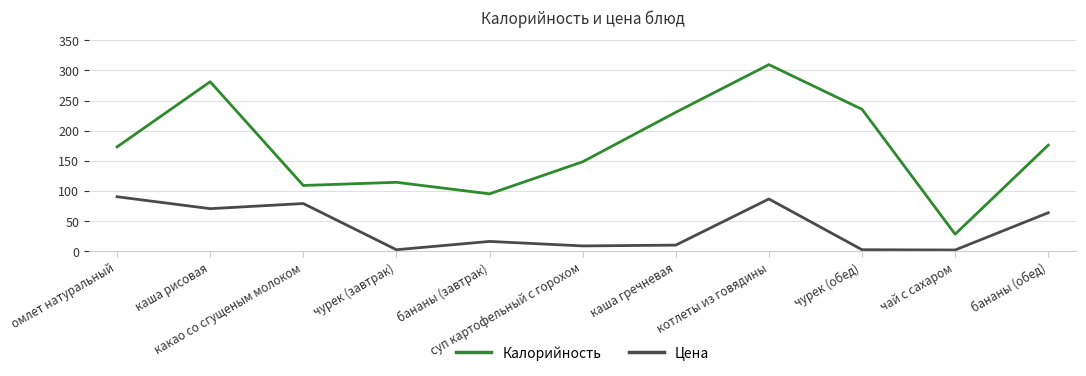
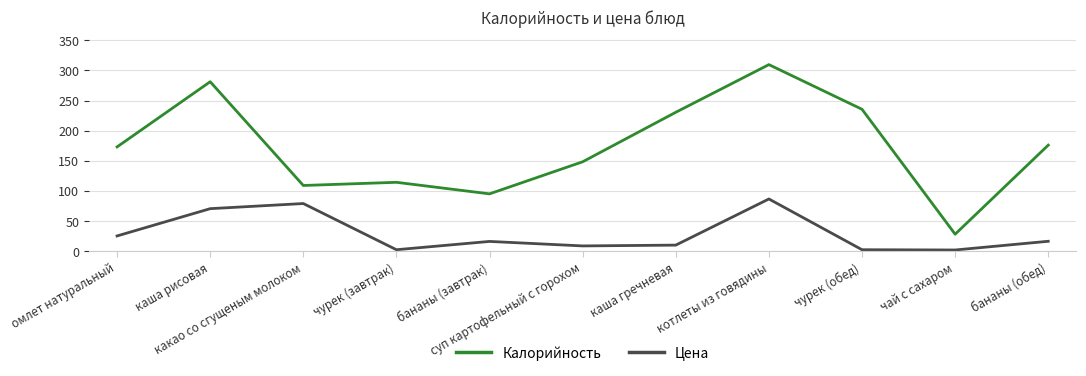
  {
    "Калорийность": {
      "омлет натуральный": 170,
      "каша рисовая": 280,
      "какао со сгущеным молоком": 110,
      "чурек (завтрак)": 110,
      "бананы (завтрак)": 100,
      "суп картофельный с горохом": 150,
      "каша гречневая": 230,
      "котлеты из говядины": 310,
      "чурек (обед)": 240,
      "чай с сахаром": 30,
      "бананы (обед)": 180
    },
    "Цена": {
-     "омлет натуральный": 90,
+     "омлет натуральный": 30,
      "каша рисовая": 70,
      "какао со сгущеным молоком": 80,
      "чурек (завтрак)": 0,
      "бананы (завтрак)": 20,
      "суп картофельный с горохом": 10,
      "каша гречневая": 10,
      "котлеты из говядины": 90,
      "чурек (обед)": 0,
      "чай с сахаром": 0,
-     "бананы (обед)": 60
+     "бананы (обед)": 20
    }
  }
